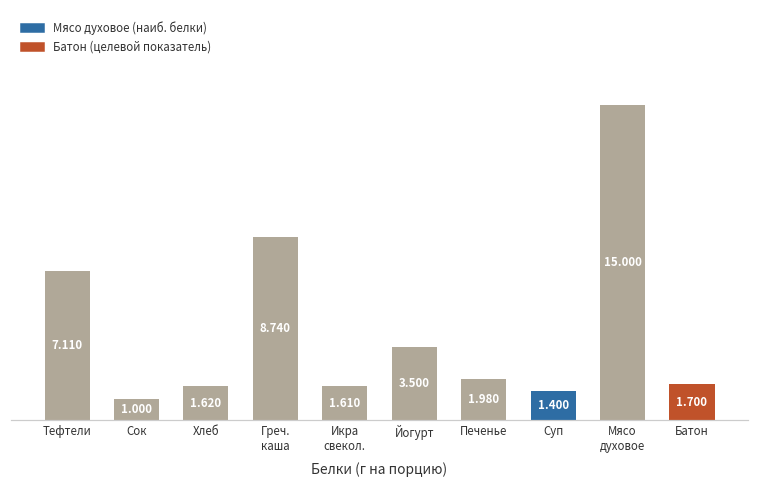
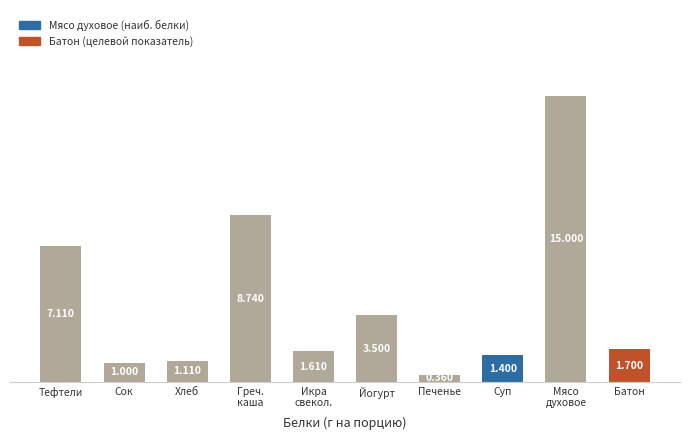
  {
    "Тефтели": 7.110,
    "Сок": 1.000,
-   "Хлеб": 1.620,
+   "Хлеб": 1.110,
    "Греч. каша": 8.740,
    "Икра свекол.": 1.610,
    "Йогурт": 3.500,
-   "Печенье": 1.980,
+   "Печенье": 0.360,
    "Суп": 1.400,
    "Мясо духовое": 15.000,
    "Батон": 1.700
  }
